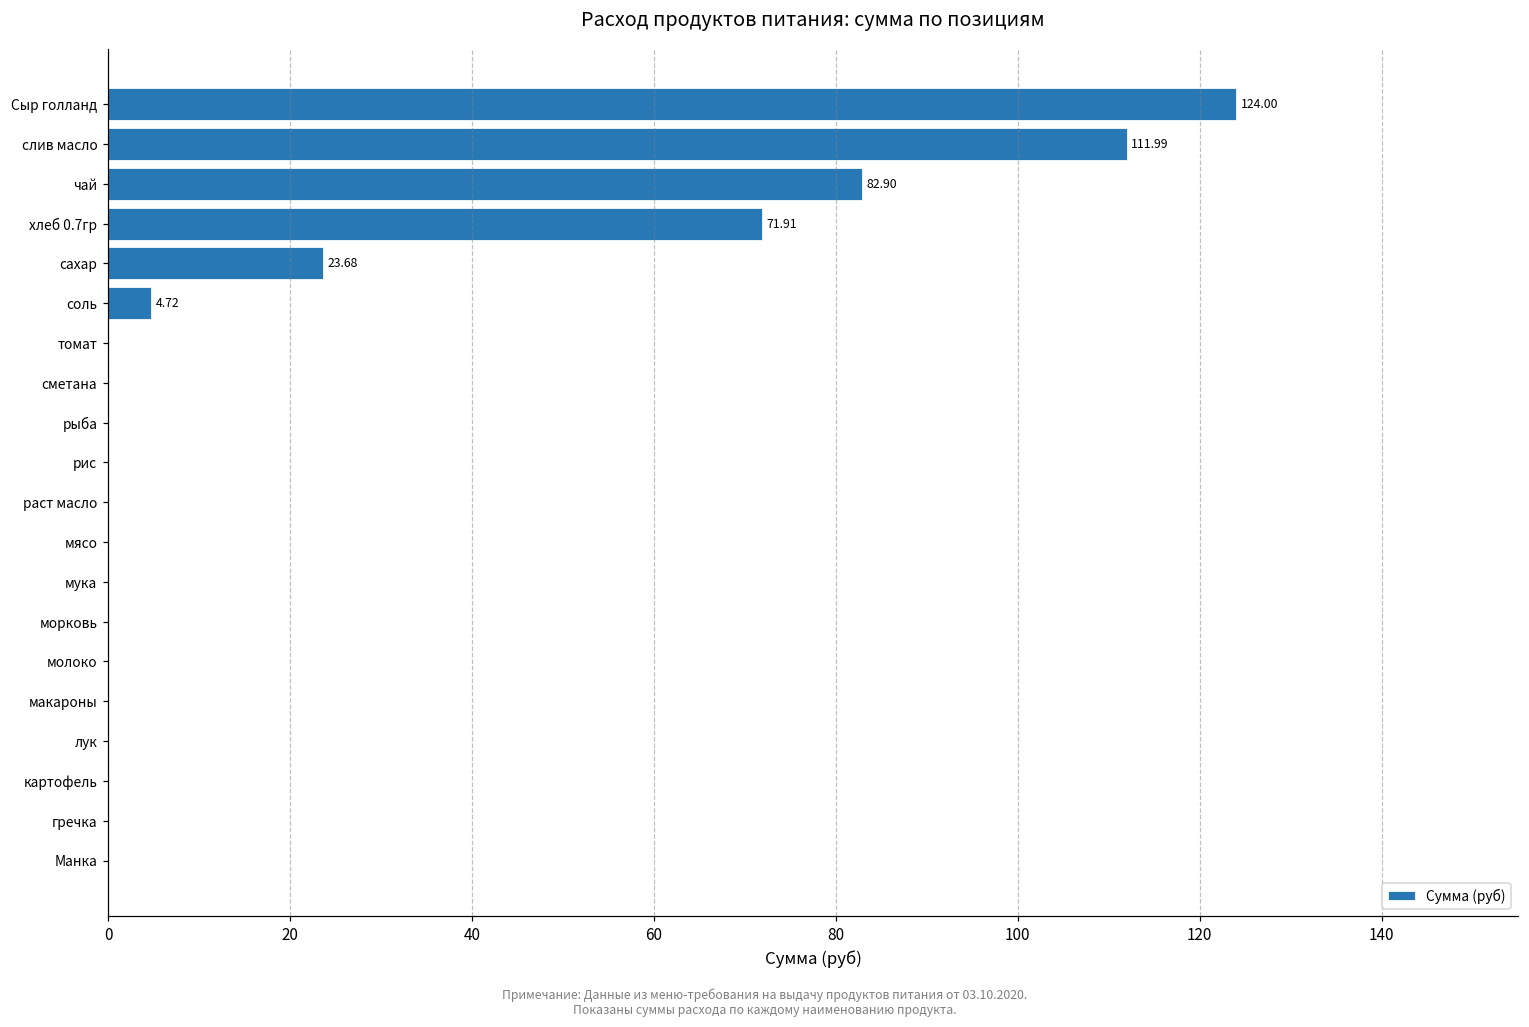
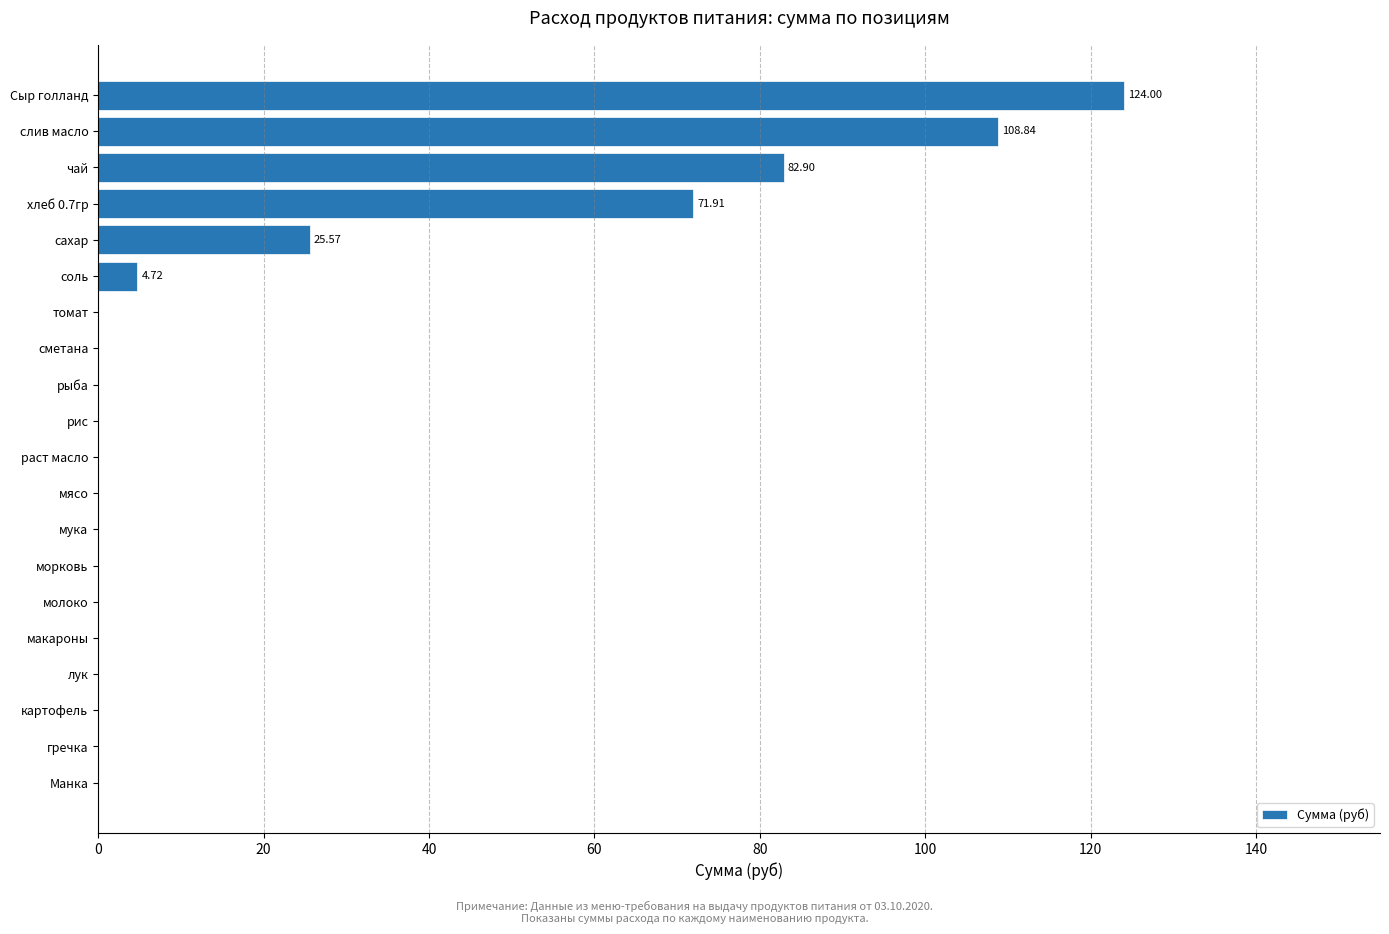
  {
    "Сыр голланд": 124.00,
-   "слив масло": 111.99,
+   "слив масло": 108.84,
    "чай": 82.90,
    "хлеб 0.7гр": 71.91,
-   "сахар": 23.68,
+   "сахар": 25.57,
    "соль": 4.72
  }
